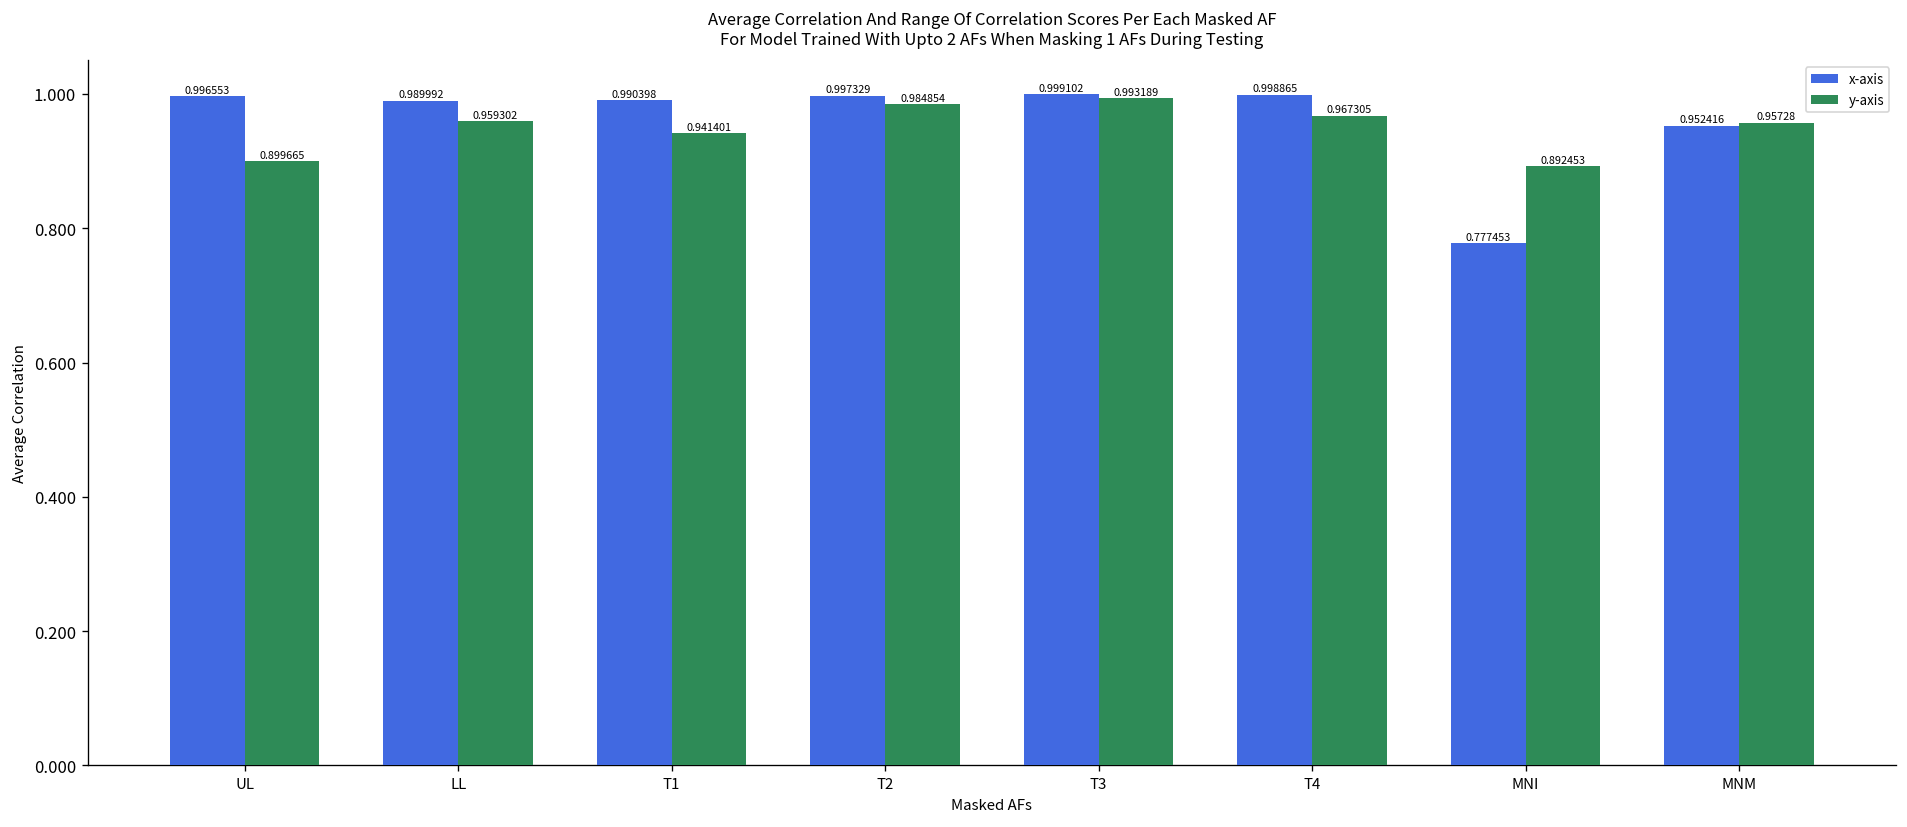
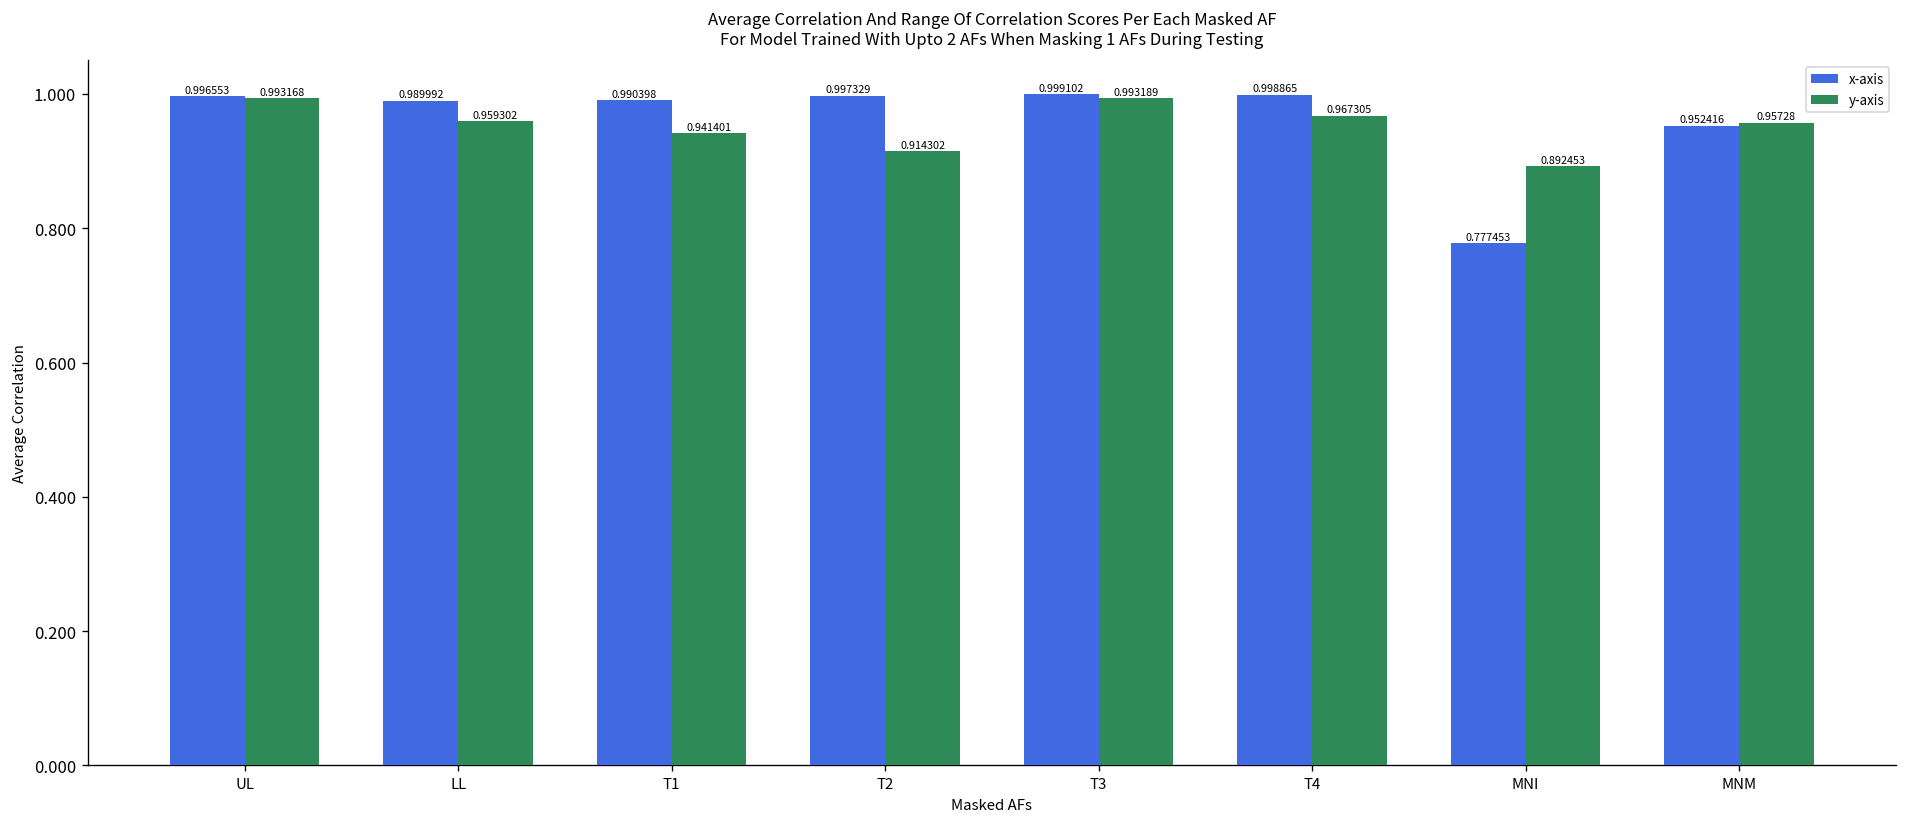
  {
    "x-axis": {
      "UL": 0.996553,
      "LL": 0.989992,
      "T1": 0.990398,
      "T2": 0.997329,
      "T3": 0.999102,
      "T4": 0.998865,
      "MNI": 0.777453,
      "MNM": 0.952416
    },
    "y-axis": {
-     "UL": 0.899665,
+     "UL": 0.993168,
      "LL": 0.959302,
      "T1": 0.941401,
-     "T2": 0.984854,
+     "T2": 0.914302,
      "T3": 0.993189,
      "T4": 0.967305,
      "MNI": 0.892453,
      "MNM": 0.95728
    }
  }
